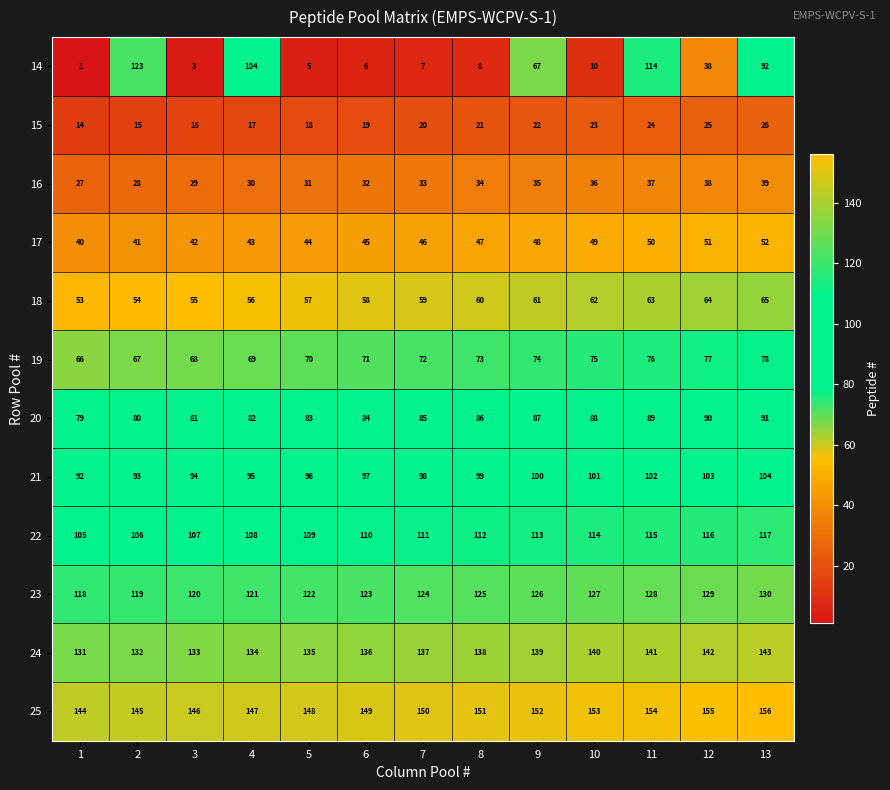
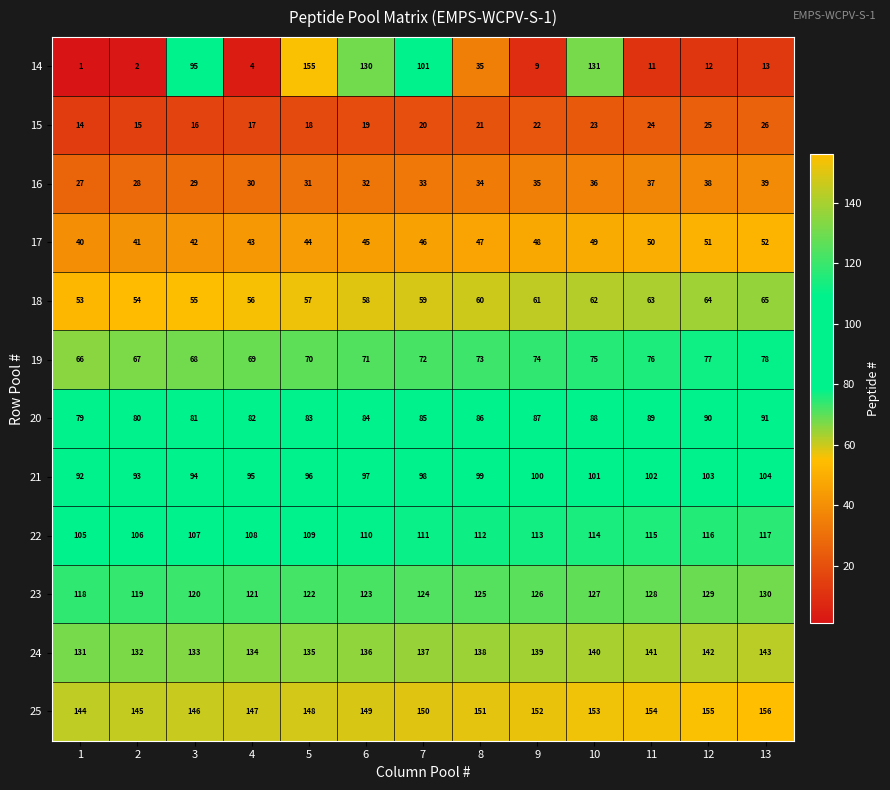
  {
    "14": {
      "1": 1,
-     "2": 123,
-     "3": 3,
-     "4": 104,
-     "5": 5,
-     "6": 6,
-     "7": 7,
-     "8": 8,
-     "9": 67,
-     "10": 10,
-     "11": 114,
-     "12": 38,
-     "13": 92
+     "2": 2,
+     "3": 95,
+     "4": 4,
+     "5": 155,
+     "6": 130,
+     "7": 101,
+     "8": 35,
+     "9": 9,
+     "10": 131,
+     "11": 11,
+     "12": 12,
+     "13": 13
    },
    "15": {
      "1": 14,
      "2": 15,
      "3": 16,
      "4": 17,
      "5": 18,
      "6": 19,
      "7": 20,
      "8": 21,
      "9": 22,
      "10": 23,
      "11": 24,
      "12": 25,
      "13": 26
    },
    "16": {
      "1": 27,
      "2": 28,
      "3": 29,
      "4": 30,
      "5": 31,
      "6": 32,
      "7": 33,
      "8": 34,
      "9": 35,
      "10": 36,
      "11": 37,
      "12": 38,
      "13": 39
    },
    "17": {
      "1": 40,
      "2": 41,
      "3": 42,
      "4": 43,
      "5": 44,
      "6": 45,
      "7": 46,
      "8": 47,
      "9": 48,
      "10": 49,
      "11": 50,
      "12": 51,
      "13": 52
    },
    "18": {
      "1": 53,
      "2": 54,
      "3": 55,
      "4": 56,
      "5": 57,
      "6": 58,
      "7": 59,
      "8": 60,
      "9": 61,
      "10": 62,
      "11": 63,
      "12": 64,
      "13": 65
    },
    "19": {
      "1": 66,
      "2": 67,
      "3": 68,
      "4": 69,
      "5": 70,
      "6": 71,
      "7": 72,
      "8": 73,
      "9": 74,
      "10": 75,
      "11": 76,
      "12": 77,
      "13": 78
    },
    "20": {
      "1": 79,
      "2": 80,
      "3": 81,
      "4": 82,
      "5": 83,
      "6": 84,
      "7": 85,
      "8": 86,
      "9": 87,
      "10": 88,
      "11": 89,
      "12": 90,
      "13": 91
    },
    "21": {
      "1": 92,
      "2": 93,
      "3": 94,
      "4": 95,
      "5": 96,
      "6": 97,
      "7": 98,
      "8": 99,
      "9": 100,
      "10": 101,
      "11": 102,
      "12": 103,
      "13": 104
    },
    "22": {
      "1": 105,
      "2": 106,
      "3": 107,
      "4": 108,
      "5": 109,
      "6": 110,
      "7": 111,
      "8": 112,
      "9": 113,
      "10": 114,
      "11": 115,
      "12": 116,
      "13": 117
    },
    "23": {
      "1": 118,
      "2": 119,
      "3": 120,
      "4": 121,
      "5": 122,
      "6": 123,
      "7": 124,
      "8": 125,
      "9": 126,
      "10": 127,
      "11": 128,
      "12": 129,
      "13": 130
    },
    "24": {
      "1": 131,
      "2": 132,
      "3": 133,
      "4": 134,
      "5": 135,
      "6": 136,
      "7": 137,
      "8": 138,
      "9": 139,
      "10": 140,
      "11": 141,
      "12": 142,
      "13": 143
    },
    "25": {
      "1": 144,
      "2": 145,
      "3": 146,
      "4": 147,
      "5": 148,
      "6": 149,
      "7": 150,
      "8": 151,
      "9": 152,
      "10": 153,
      "11": 154,
      "12": 155,
      "13": 156
    }
  }
